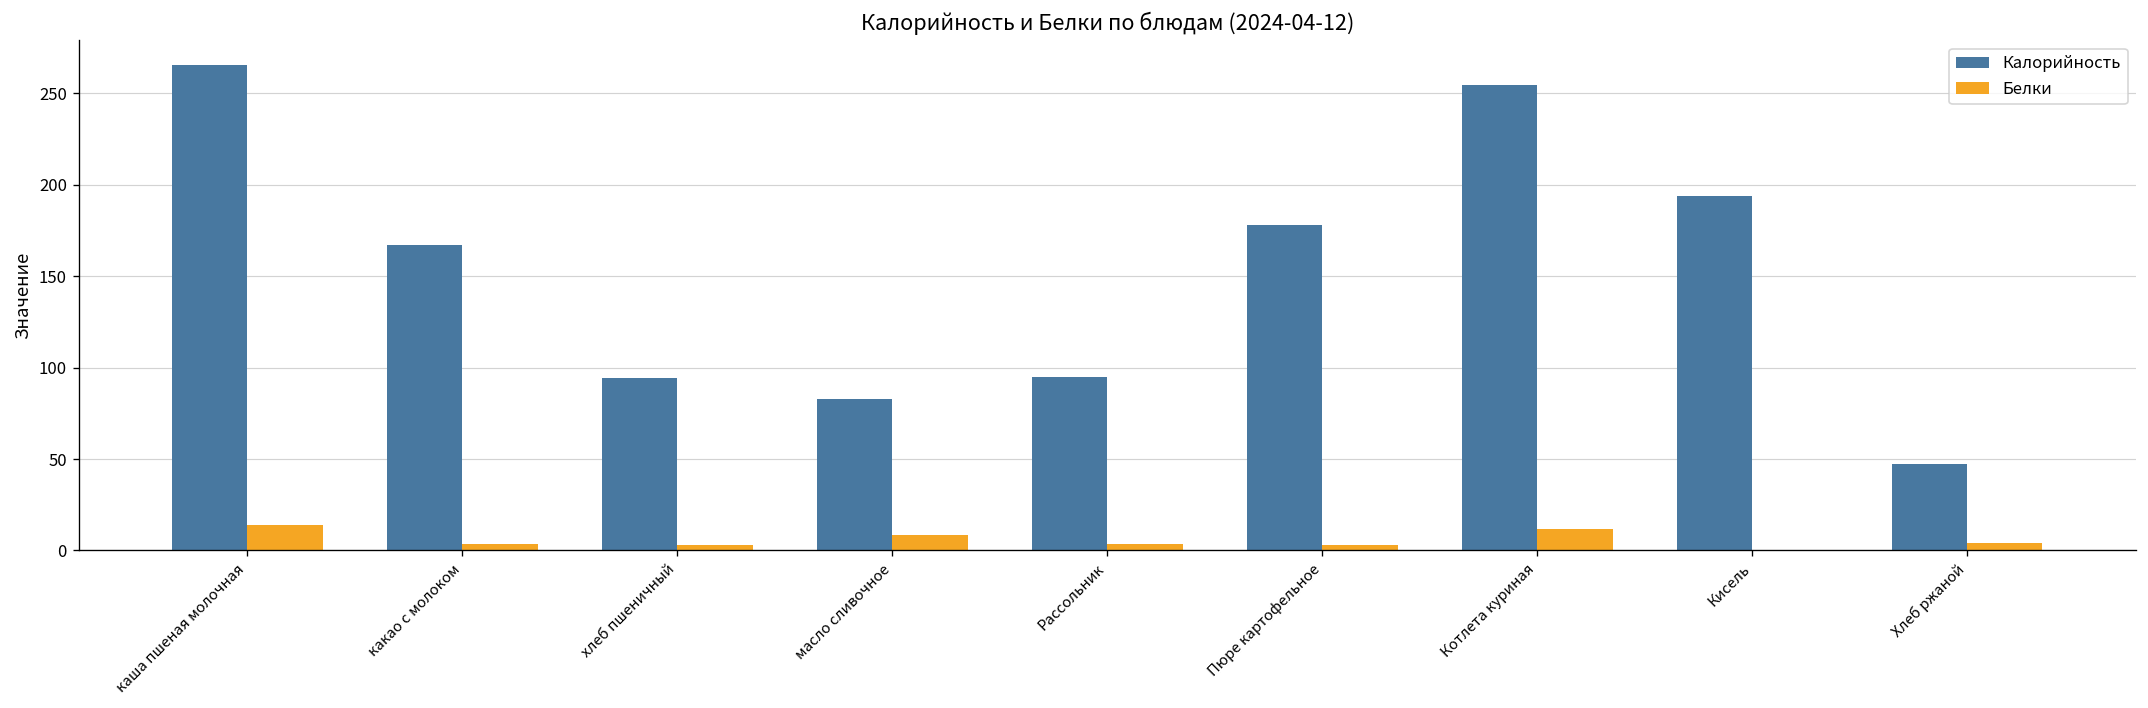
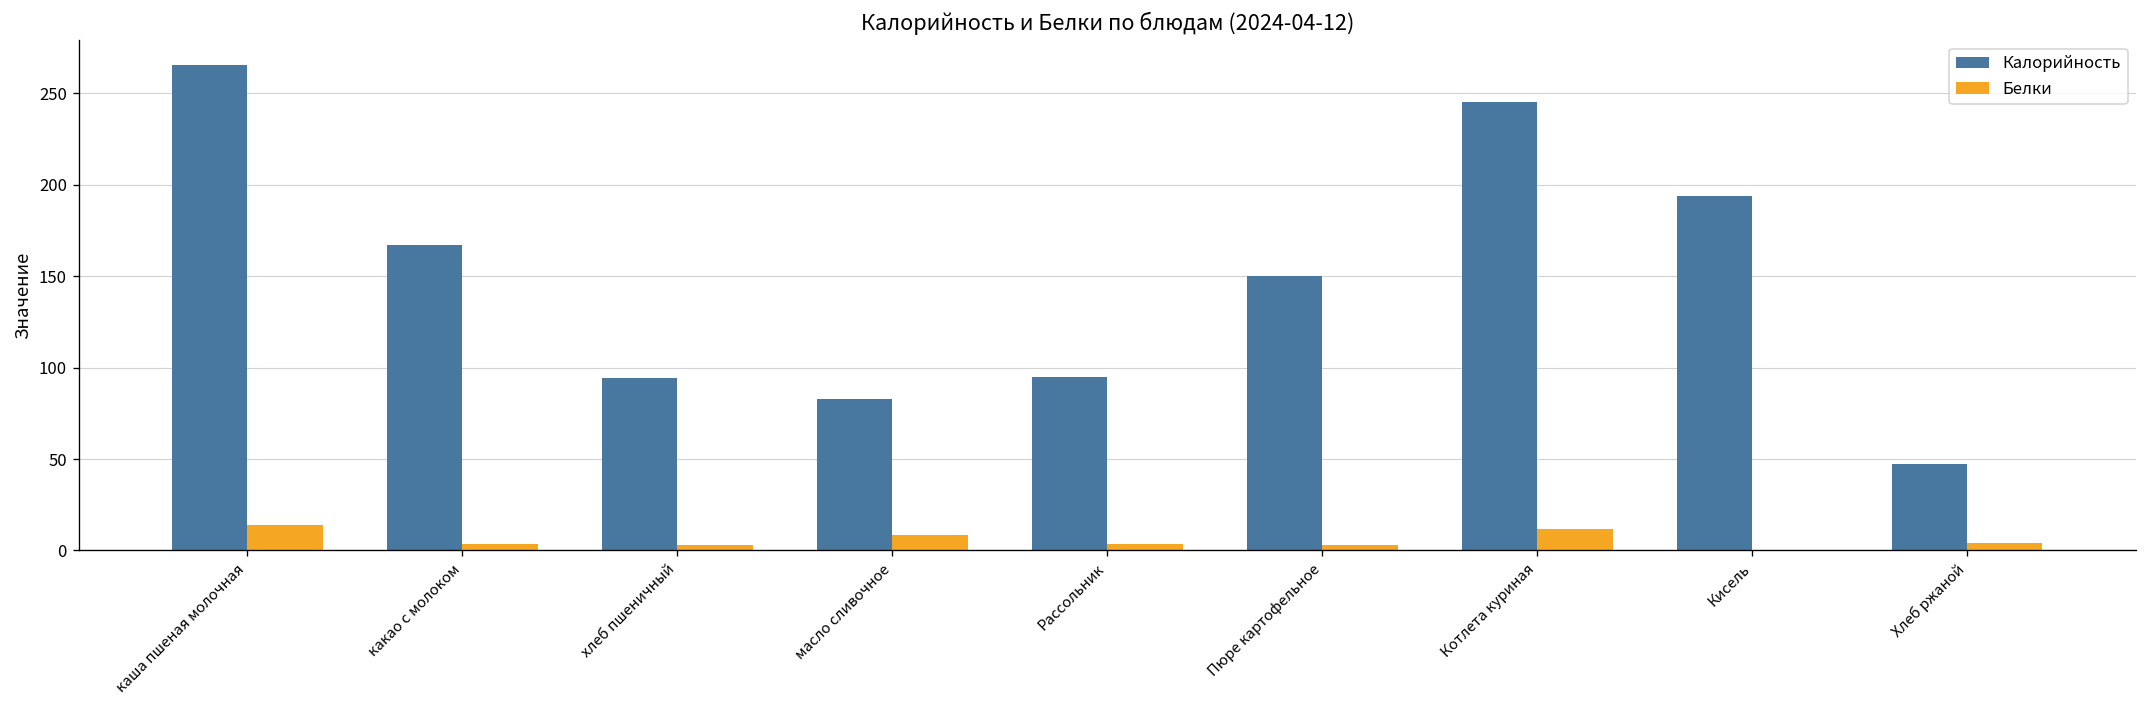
  {
    "Калорийность": {
      "каша пшеная молочная": 266,
      "какао с молоком": 167,
      "хлеб пшеничный": 94,
      "масло сливочное": 83,
      "Рассольник": 95,
-     "Пюре картофельное": 178,
-     "Котлета куриная": 254,
+     "Пюре картофельное": 150,
+     "Котлета куриная": 245,
      "Кисель": 194,
      "Хлеб ржаной": 48
    },
    "Белки": {
      "каша пшеная молочная": 14,
      "какао с молоком": 4,
      "хлеб пшеничный": 3,
      "масло сливочное": 8,
      "Рассольник": 4,
      "Пюре картофельное": 3,
      "Котлета куриная": 12,
      "Кисель": 0,
      "Хлеб ржаной": 4
    }
  }
